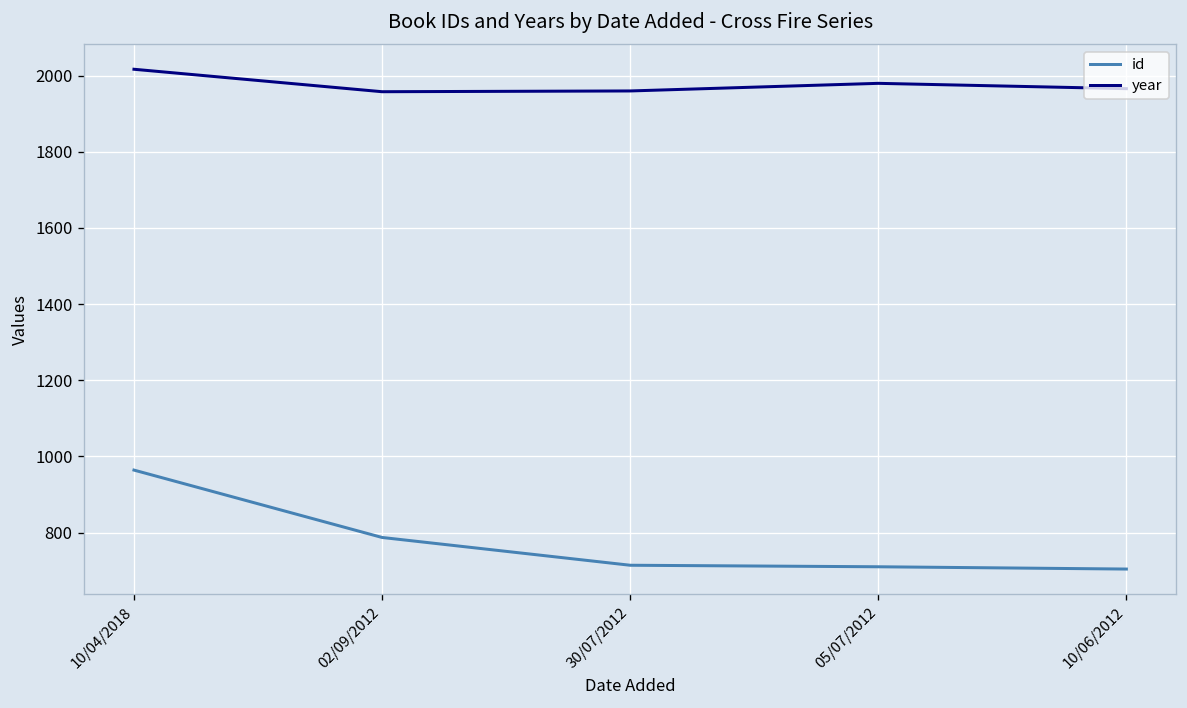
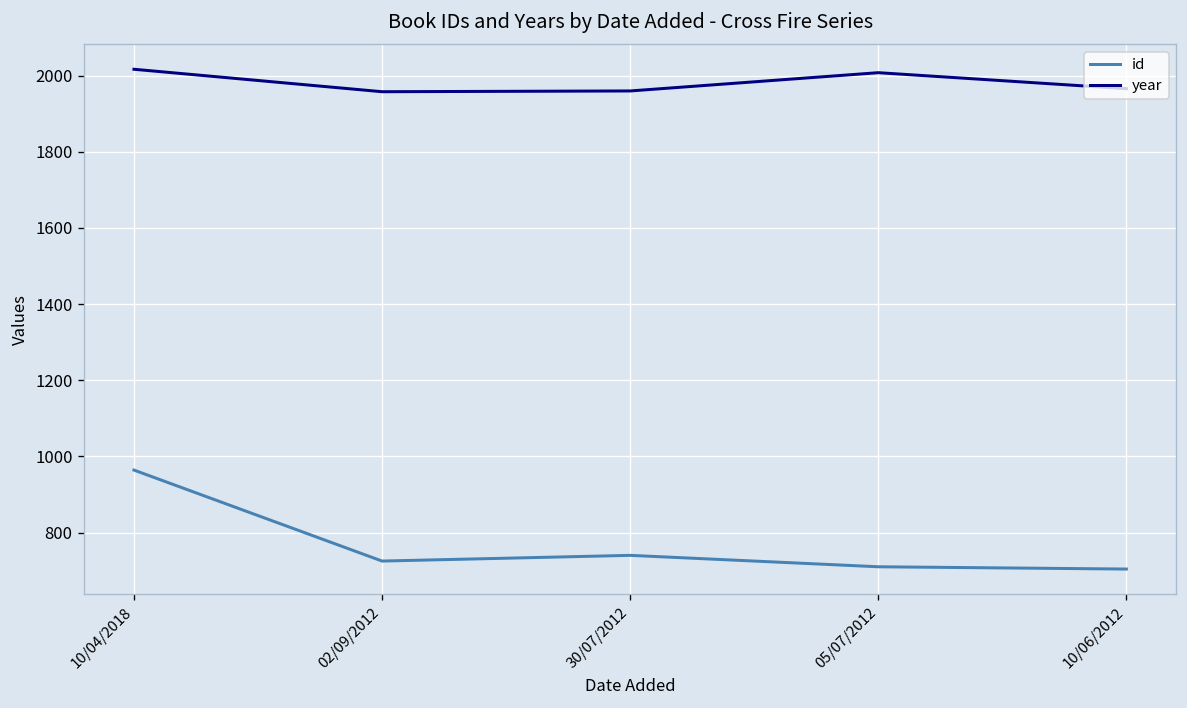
  {
    "id": {
      "10/04/2018": 960,
-     "02/09/2012": 790,
-     "30/07/2012": 710,
+     "02/09/2012": 730,
+     "30/07/2012": 740,
      "05/07/2012": 710,
      "10/06/2012": 700
    },
    "year": {
      "10/04/2018": 2020,
      "02/09/2012": 1960,
      "30/07/2012": 1960,
-     "05/07/2012": 1980
+     "05/07/2012": 2010
    }
  }
